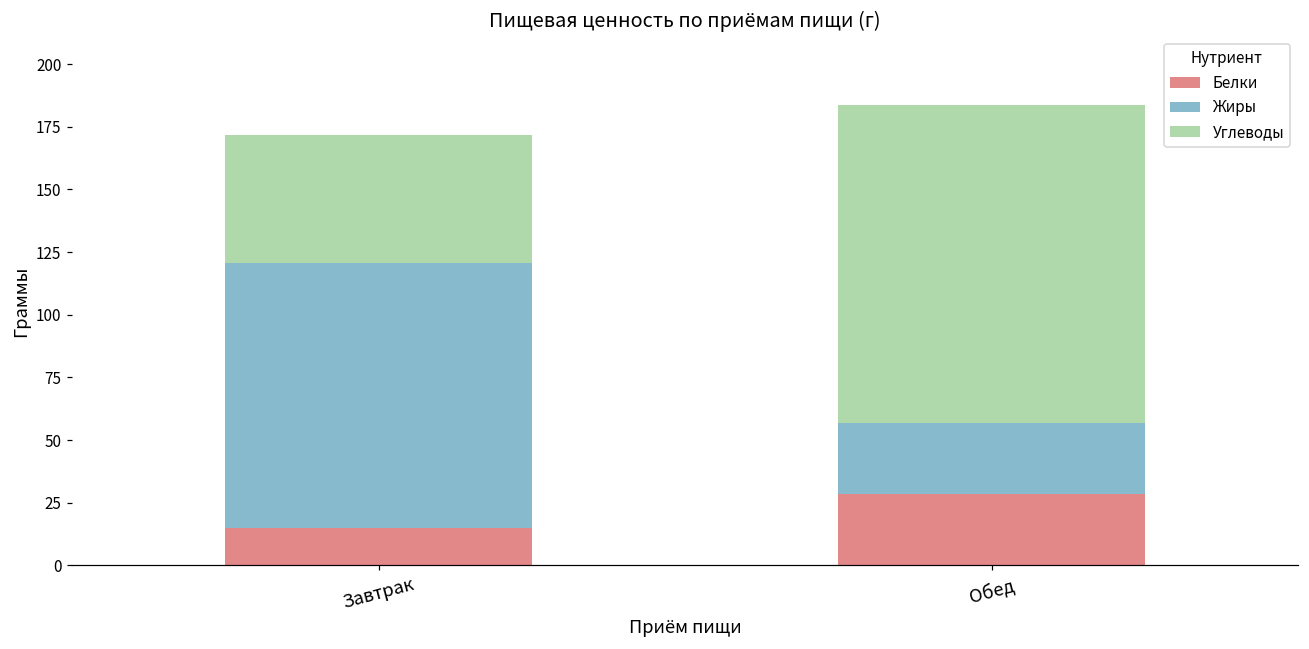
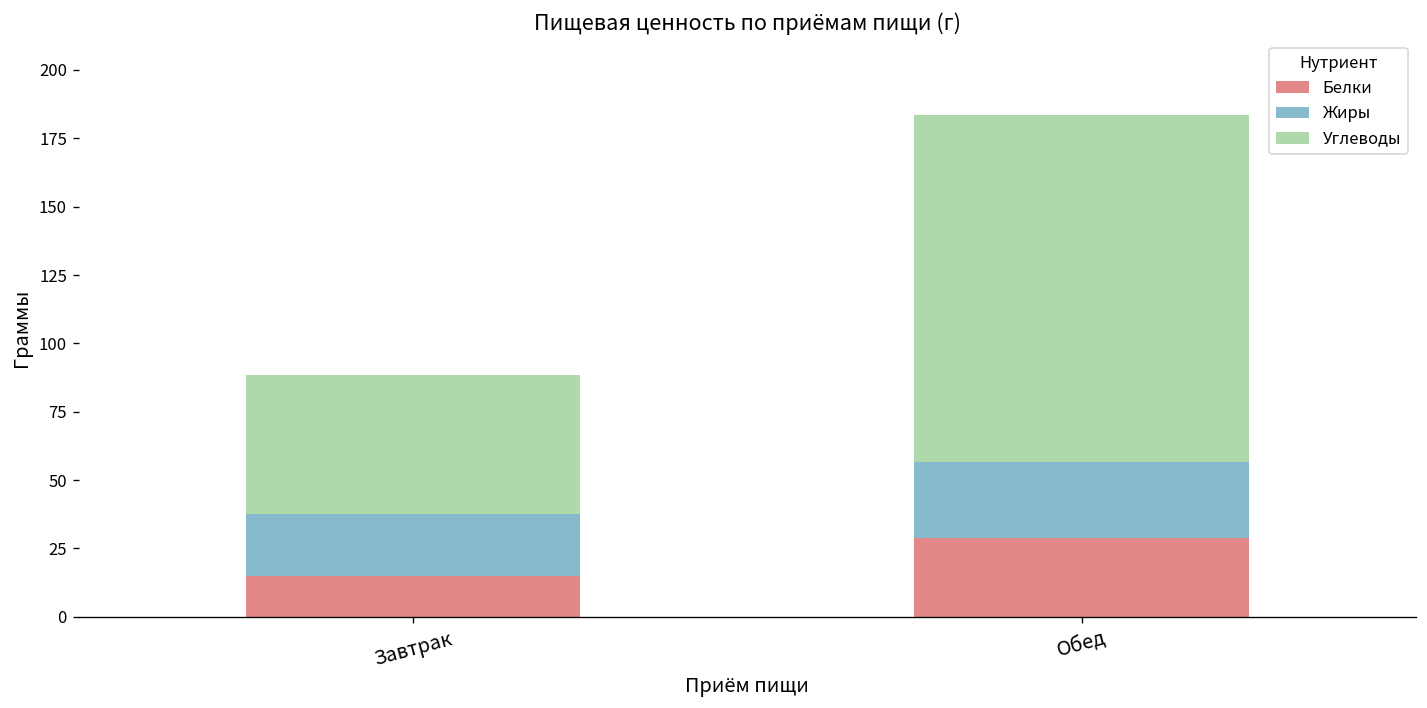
  {
    "Белки": {
      "Завтрак": 15,
      "Обед": 29
    },
    "Жиры": {
-     "Завтрак": 106,
+     "Завтрак": 23,
      "Обед": 28
    },
    "Углеводы": {
      "Завтрак": 51,
      "Обед": 127
    }
  }
